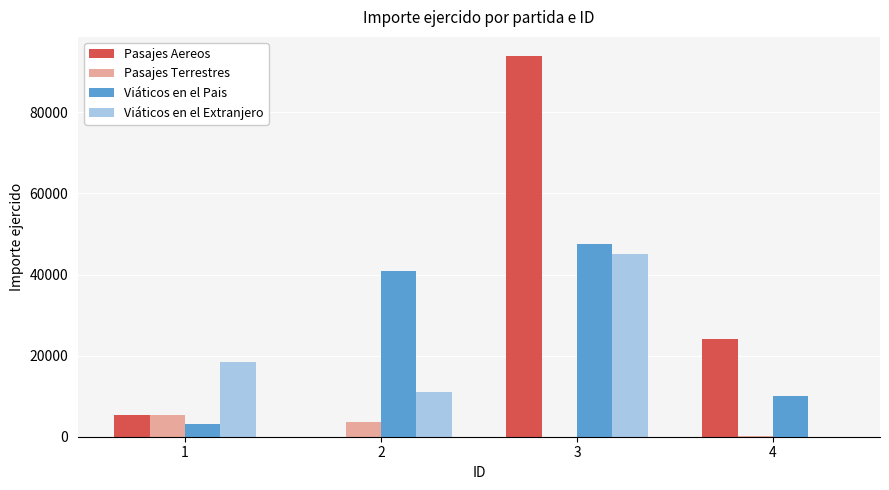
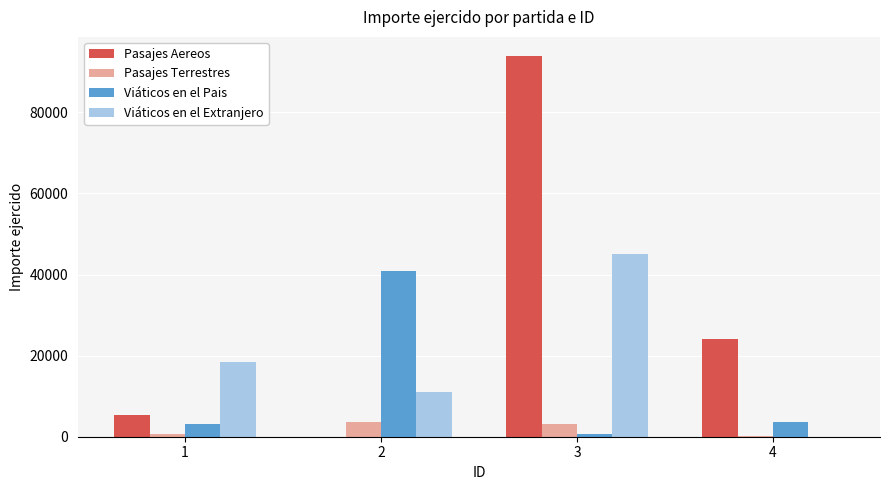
  {
    "Pasajes Aereos": {
      "1": 5000,
      "2": 0,
      "3": 94000,
      "4": 24000
    },
    "Pasajes Terrestres": {
-     "1": 5000,
+     "1": 1000,
      "2": 4000,
-     "3": 0
+     "3": 3000
    },
    "Viáticos en el Pais": {
      "1": 3000,
      "2": 41000,
-     "3": 48000,
-     "4": 10000
+     "3": 1000,
+     "4": 4000
    },
    "Viáticos en el Extranjero": {
      "1": 18000,
      "2": 11000,
      "3": 45000,
      "4": 0
    }
  }
